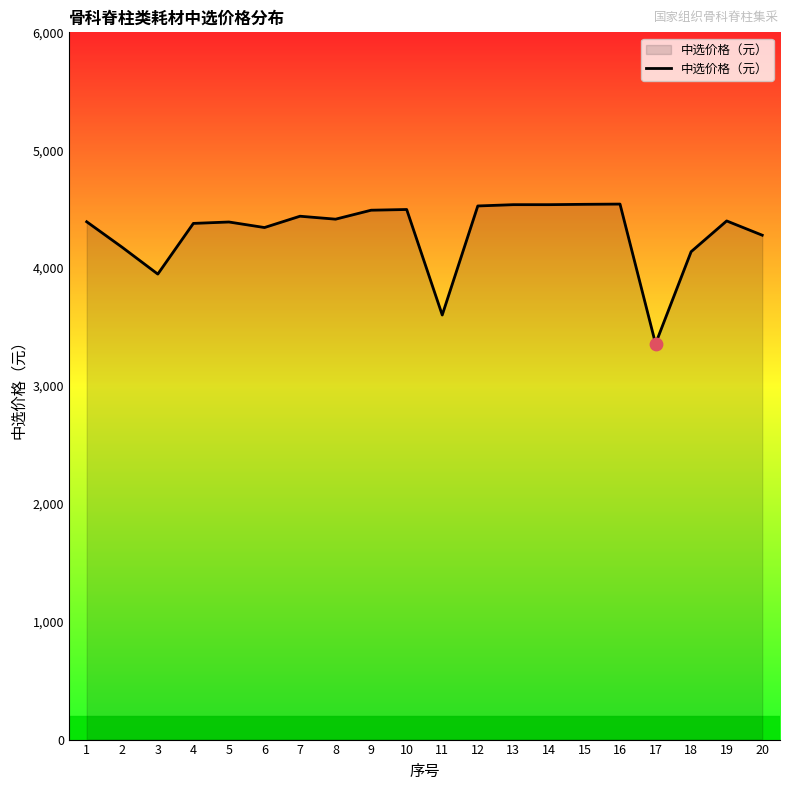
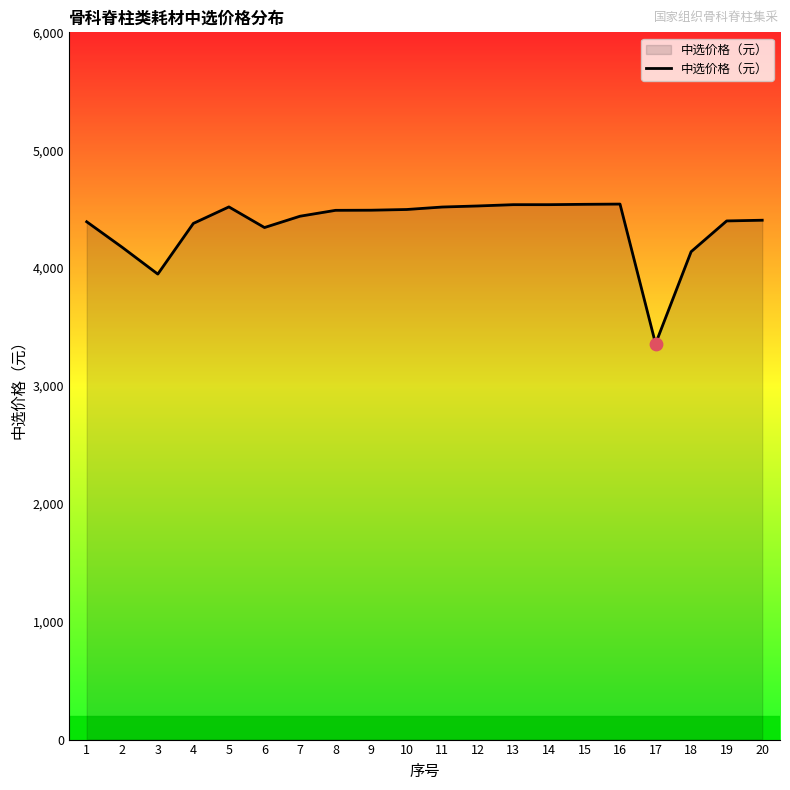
  {
    "中选价格（元）": {
      "1": "4,390",
      "2": "4,180",
      "3": "3,950",
      "4": "4,380",
-     "5": "4,390",
+     "5": "4,520",
      "6": "4,340",
      "7": "4,440",
-     "8": "4,420",
+     "8": "4,490",
      "9": "4,490",
      "10": "4,500",
-     "11": "3,600",
+     "11": "4,520",
      "12": "4,530",
      "13": "4,540",
      "14": "4,540",
      "15": "4,540",
      "16": "4,540",
      "18": "4,140",
      "19": "4,400",
-     "20": "4,280"
+     "20": "4,410"
    }
  }
